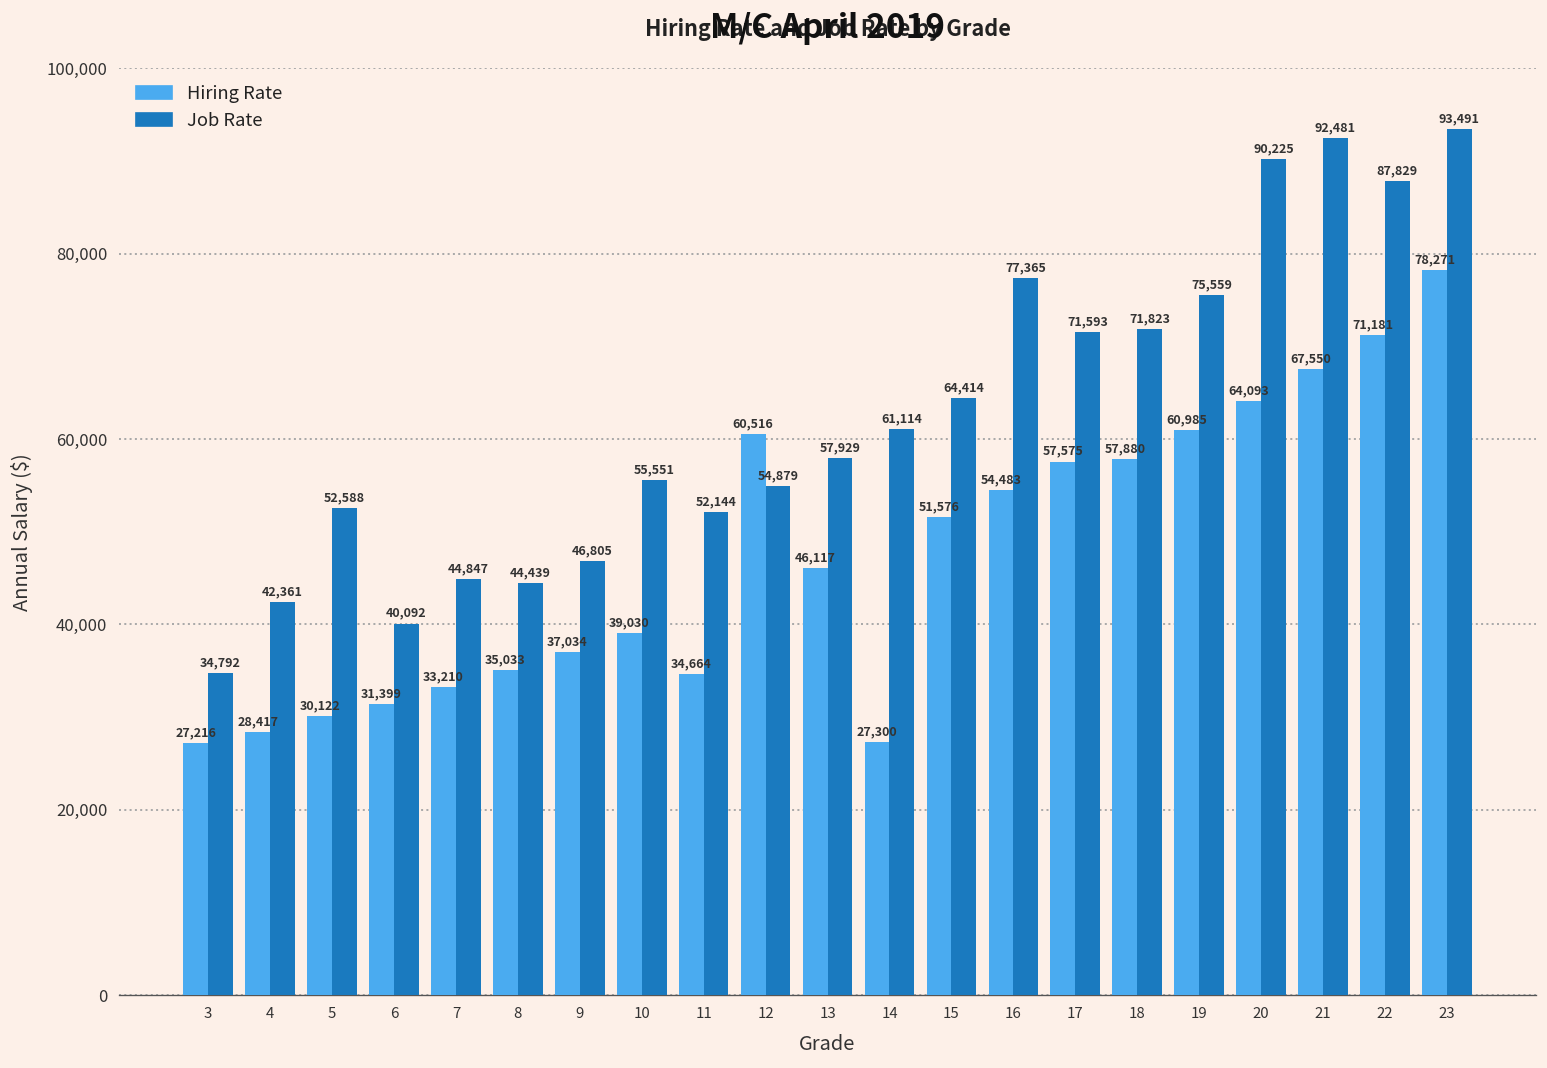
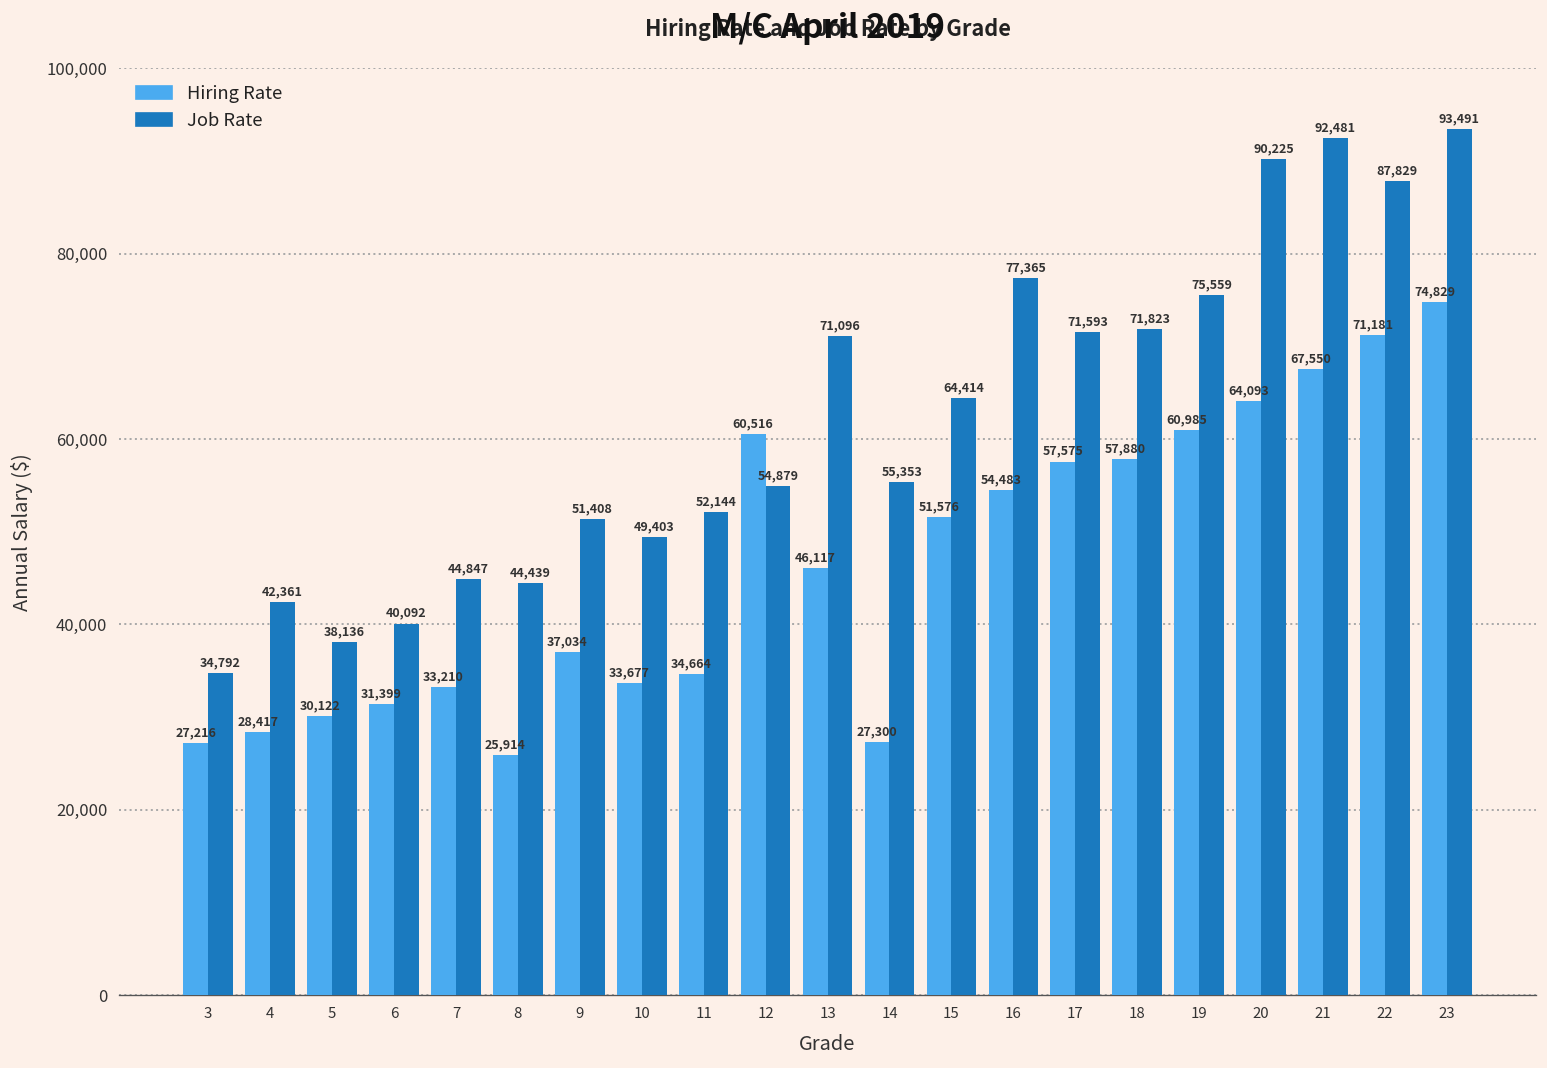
  {
    "Hiring Rate": {
      "3": "27,216",
      "4": "28,417",
      "5": "30,122",
      "6": "31,399",
      "7": "33,210",
-     "8": "35,033",
+     "8": "25,914",
      "9": "37,034",
-     "10": "39,030",
+     "10": "33,677",
      "11": "34,664",
      "12": "60,516",
      "13": "46,117",
      "14": "27,300",
      "15": "51,576",
      "16": "54,483",
      "17": "57,575",
      "18": "57,880",
      "19": "60,985",
      "20": "64,093",
      "21": "67,550",
      "22": "71,181",
-     "23": "78,271"
+     "23": "74,829"
    },
    "Job Rate": {
      "3": "34,792",
      "4": "42,361",
-     "5": "52,588",
+     "5": "38,136",
      "6": "40,092",
      "7": "44,847",
      "8": "44,439",
-     "9": "46,805",
-     "10": "55,551",
+     "9": "51,408",
+     "10": "49,403",
      "11": "52,144",
      "12": "54,879",
-     "13": "57,929",
-     "14": "61,114",
+     "13": "71,096",
+     "14": "55,353",
      "15": "64,414",
      "16": "77,365",
      "17": "71,593",
      "18": "71,823",
      "19": "75,559",
      "20": "90,225",
      "21": "92,481",
      "22": "87,829",
      "23": "93,491"
    }
  }
